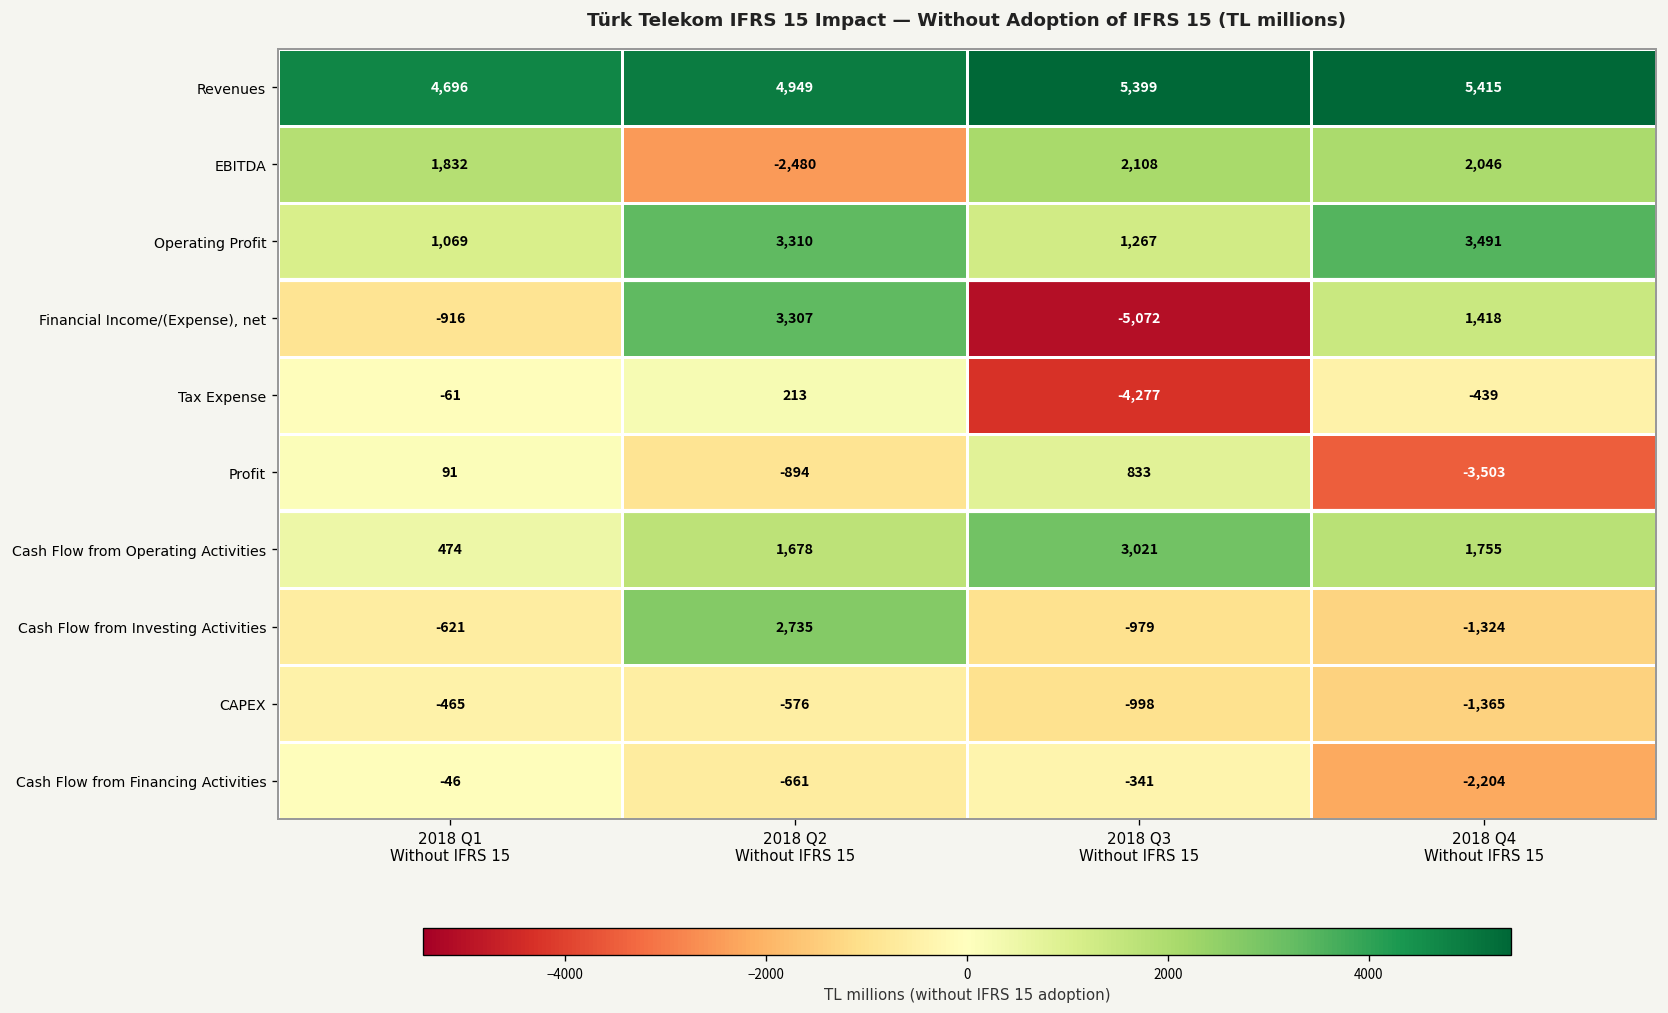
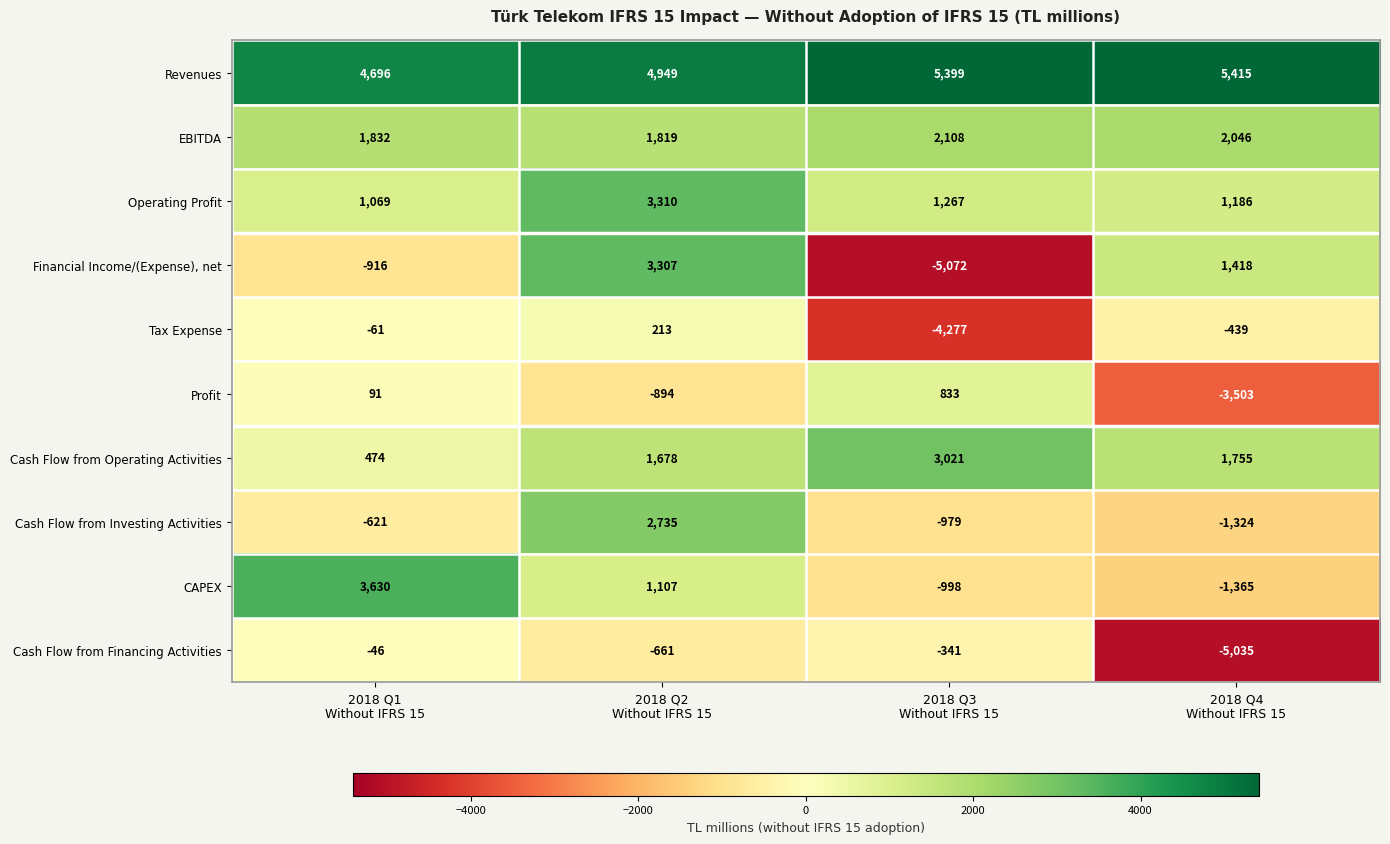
  {
    "Revenues": {
      "2018 Q1 Without IFRS 15": "4,696",
      "2018 Q2 Without IFRS 15": "4,949",
      "2018 Q3 Without IFRS 15": "5,399",
      "2018 Q4 Without IFRS 15": "5,415"
    },
    "EBITDA": {
      "2018 Q1 Without IFRS 15": "1,832",
-     "2018 Q2 Without IFRS 15": "-2,480",
+     "2018 Q2 Without IFRS 15": "1,819",
      "2018 Q3 Without IFRS 15": "2,108",
      "2018 Q4 Without IFRS 15": "2,046"
    },
    "Operating Profit": {
      "2018 Q1 Without IFRS 15": "1,069",
      "2018 Q2 Without IFRS 15": "3,310",
      "2018 Q3 Without IFRS 15": "1,267",
-     "2018 Q4 Without IFRS 15": "3,491"
+     "2018 Q4 Without IFRS 15": "1,186"
    },
    "Financial Income/(Expense), net": {
      "2018 Q1 Without IFRS 15": "-916",
      "2018 Q2 Without IFRS 15": "3,307",
      "2018 Q3 Without IFRS 15": "-5,072",
      "2018 Q4 Without IFRS 15": "1,418"
    },
    "Tax Expense": {
      "2018 Q1 Without IFRS 15": "-61",
      "2018 Q2 Without IFRS 15": "213",
      "2018 Q3 Without IFRS 15": "-4,277",
      "2018 Q4 Without IFRS 15": "-439"
    },
    "Profit": {
      "2018 Q1 Without IFRS 15": "91",
      "2018 Q2 Without IFRS 15": "-894",
      "2018 Q3 Without IFRS 15": "833",
      "2018 Q4 Without IFRS 15": "-3,503"
    },
    "Cash Flow from Operating Activities": {
      "2018 Q1 Without IFRS 15": "474",
      "2018 Q2 Without IFRS 15": "1,678",
      "2018 Q3 Without IFRS 15": "3,021",
      "2018 Q4 Without IFRS 15": "1,755"
    },
    "Cash Flow from Investing Activities": {
      "2018 Q1 Without IFRS 15": "-621",
      "2018 Q2 Without IFRS 15": "2,735",
      "2018 Q3 Without IFRS 15": "-979",
      "2018 Q4 Without IFRS 15": "-1,324"
    },
    "CAPEX": {
-     "2018 Q1 Without IFRS 15": "-465",
-     "2018 Q2 Without IFRS 15": "-576",
+     "2018 Q1 Without IFRS 15": "3,630",
+     "2018 Q2 Without IFRS 15": "1,107",
      "2018 Q3 Without IFRS 15": "-998",
      "2018 Q4 Without IFRS 15": "-1,365"
    },
    "Cash Flow from Financing Activities": {
      "2018 Q1 Without IFRS 15": "-46",
      "2018 Q2 Without IFRS 15": "-661",
      "2018 Q3 Without IFRS 15": "-341",
-     "2018 Q4 Without IFRS 15": "-2,204"
+     "2018 Q4 Without IFRS 15": "-5,035"
    }
  }
